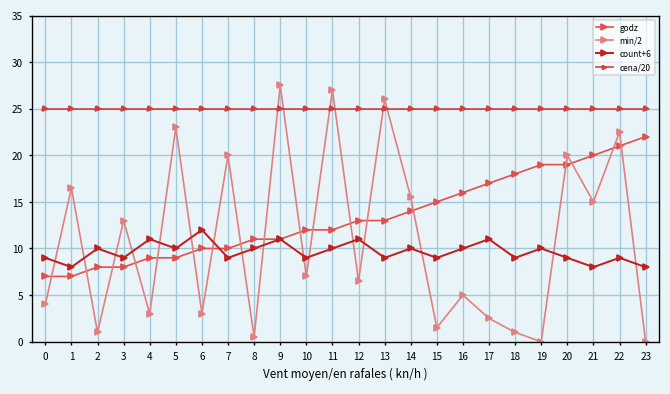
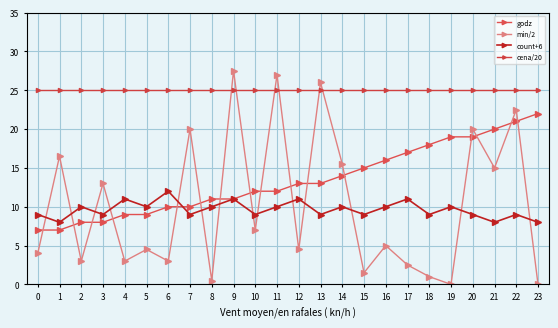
  {
    "min/2": {
      "0": 4,
      "1": 17,
-     "2": 1,
+     "2": 3,
      "3": 13,
      "4": 3,
-     "5": 23,
+     "5": 5,
      "6": 3,
      "7": 20,
      "8": 1,
      "9": 28,
      "10": 7,
      "11": 27,
-     "12": 7,
+     "12": 5,
      "13": 26,
      "14": 16,
      "15": 2,
      "16": 5,
      "17": 3,
      "18": 1,
      "19": 0,
      "20": 20,
      "21": 15,
      "22": 23,
      "23": 0
    }
  }
